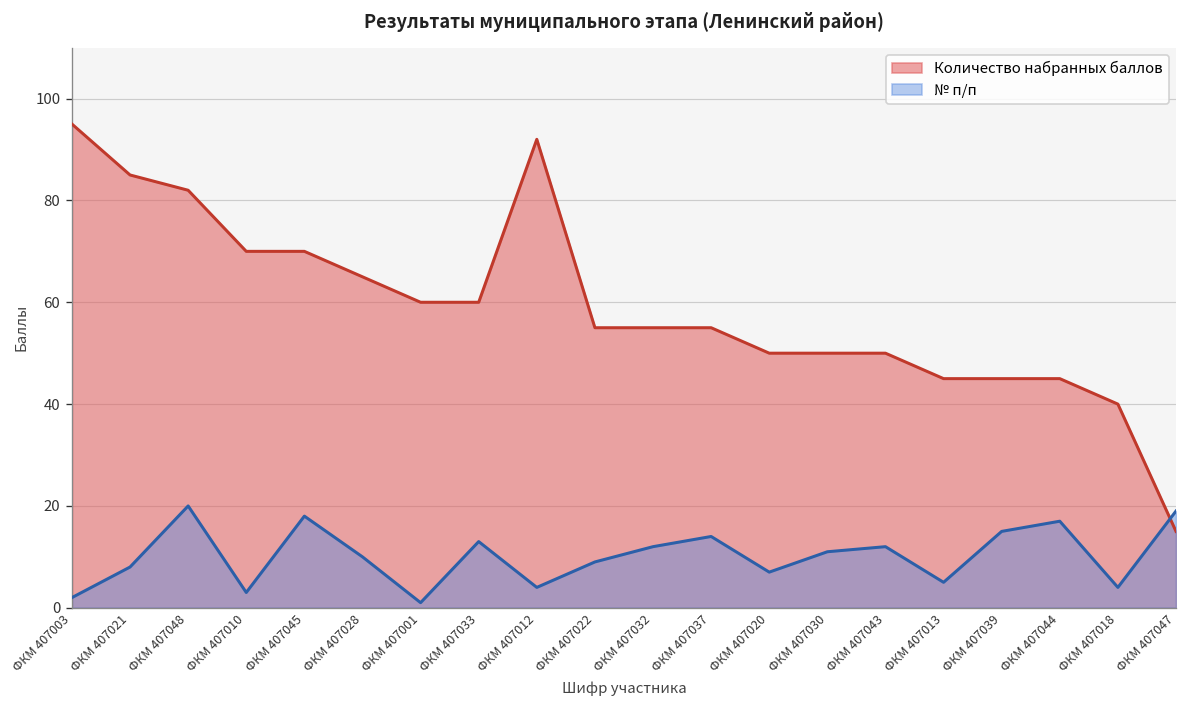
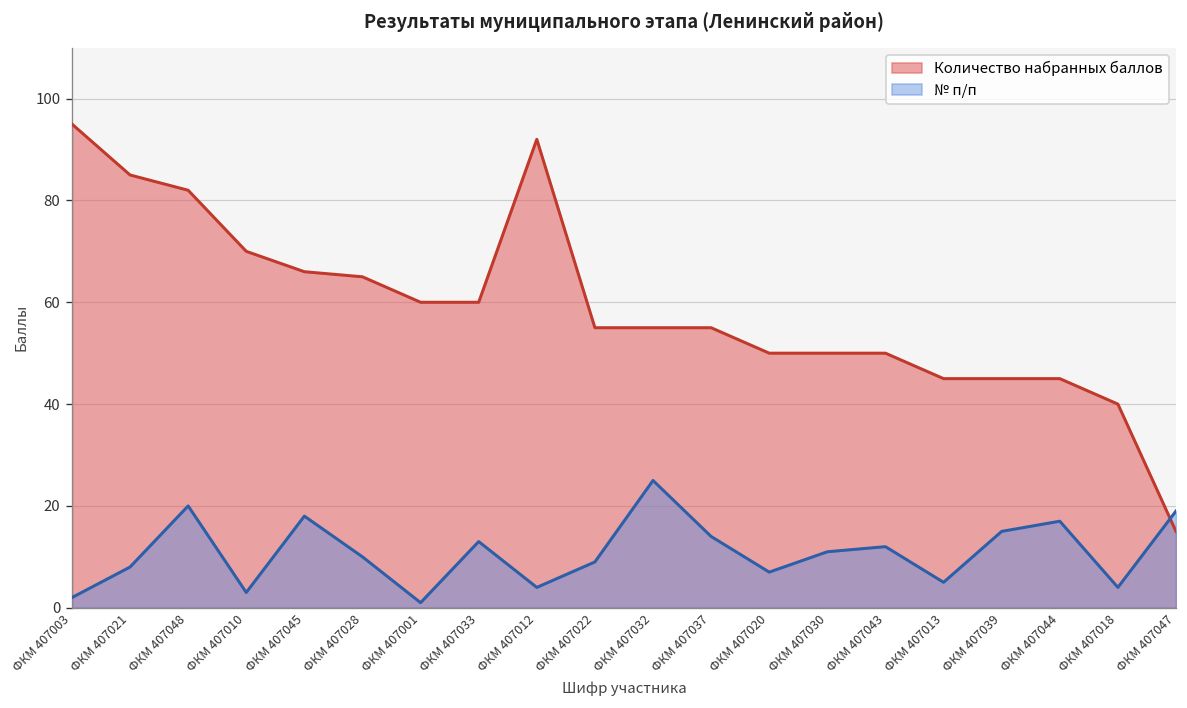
  {
    "Количество набранных баллов": {
      "ФКМ 407003": 95,
      "ФКМ 407021": 85,
      "ФКМ 407048": 82,
      "ФКМ 407010": 70,
-     "ФКМ 407045": 70,
+     "ФКМ 407045": 66,
      "ФКМ 407028": 65,
      "ФКМ 407001": 60,
      "ФКМ 407033": 60,
      "ФКМ 407012": 92,
      "ФКМ 407022": 55,
      "ФКМ 407032": 55,
      "ФКМ 407037": 55,
      "ФКМ 407020": 50,
      "ФКМ 407030": 50,
      "ФКМ 407043": 50,
      "ФКМ 407013": 45,
      "ФКМ 407039": 45,
      "ФКМ 407044": 45,
      "ФКМ 407018": 40,
      "ФКМ 407047": 15
    },
    "№ п/п": {
      "ФКМ 407003": 2,
      "ФКМ 407021": 8,
      "ФКМ 407048": 20,
      "ФКМ 407010": 3,
      "ФКМ 407045": 18,
      "ФКМ 407028": 10,
      "ФКМ 407001": 1,
      "ФКМ 407033": 13,
      "ФКМ 407012": 4,
      "ФКМ 407022": 9,
-     "ФКМ 407032": 12,
+     "ФКМ 407032": 25,
      "ФКМ 407037": 14,
      "ФКМ 407020": 7,
      "ФКМ 407030": 11,
      "ФКМ 407043": 12,
      "ФКМ 407013": 5,
      "ФКМ 407039": 15,
      "ФКМ 407044": 17,
      "ФКМ 407018": 4,
      "ФКМ 407047": 19
    }
  }
